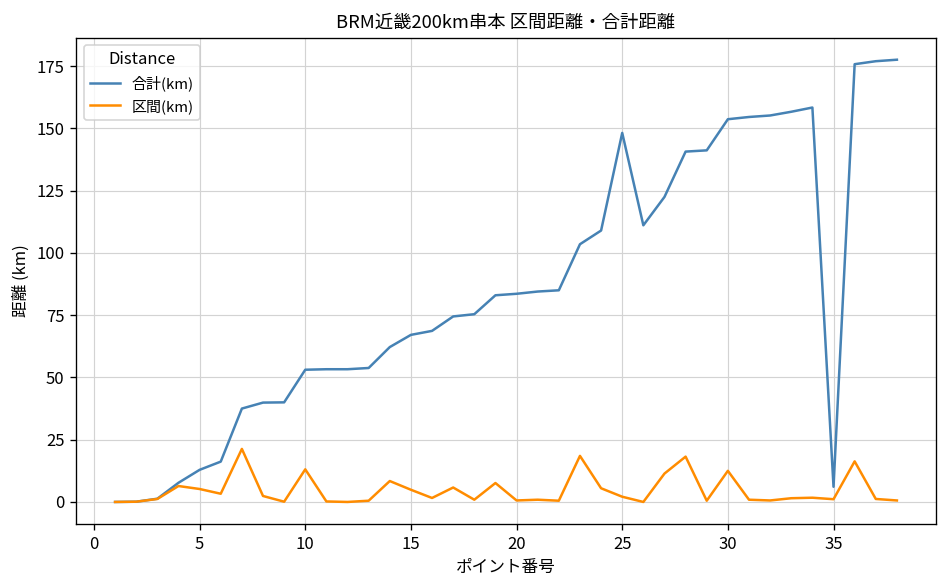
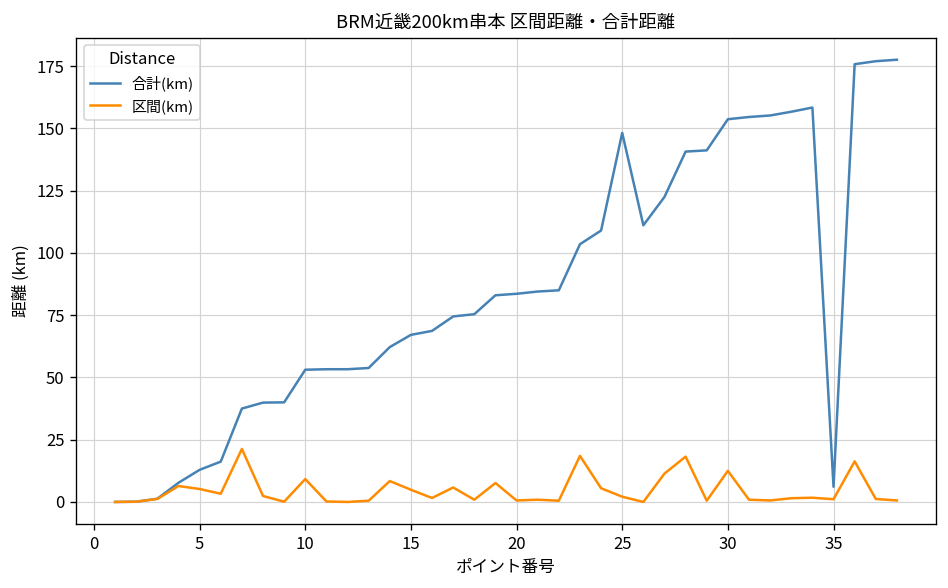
  {
    "合計(km)": {
      "5": 13,
      "10": 53,
      "15": 67,
      "20": 84,
      "25": 148,
      "30": 154,
      "35": 6
    },
    "区間(km)": {
      "5": 5,
-     "10": 13,
+     "10": 9,
      "15": 5,
      "20": 1,
      "25": 2,
      "30": 13,
      "35": 1
    }
  }
